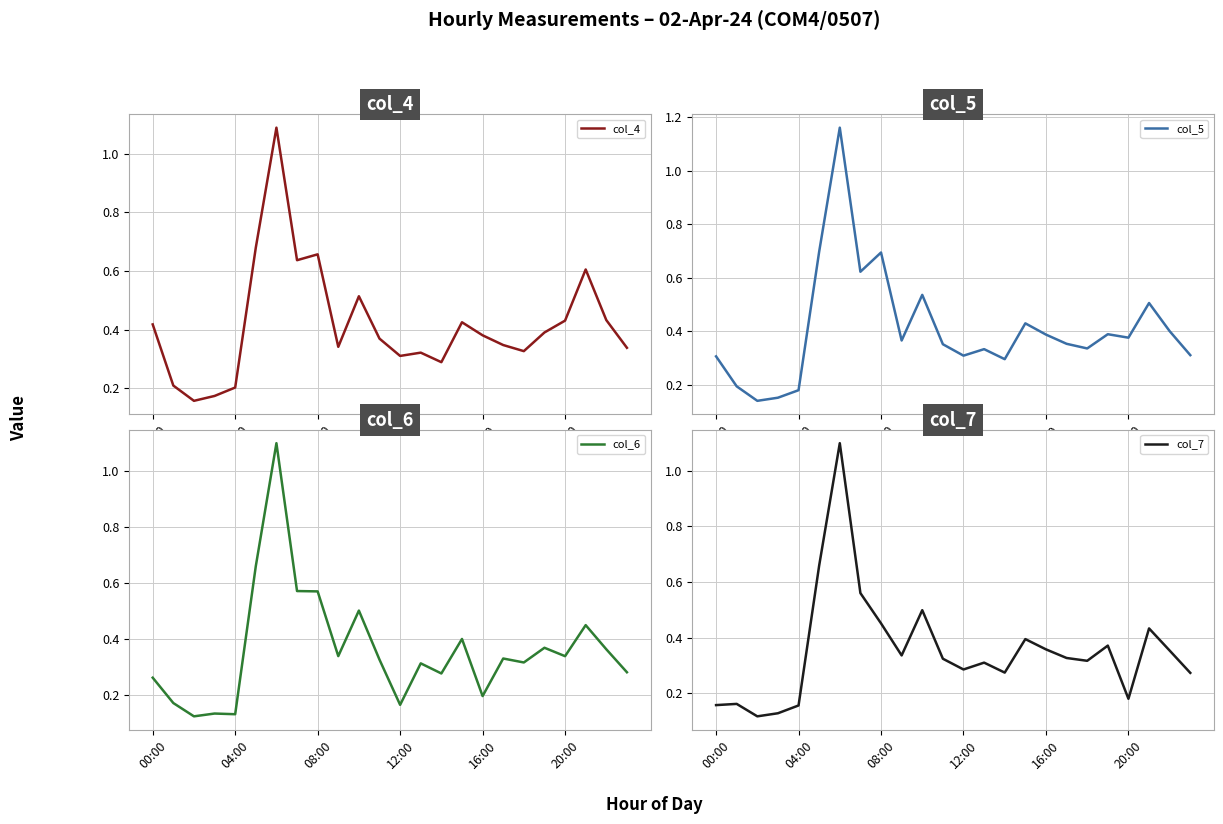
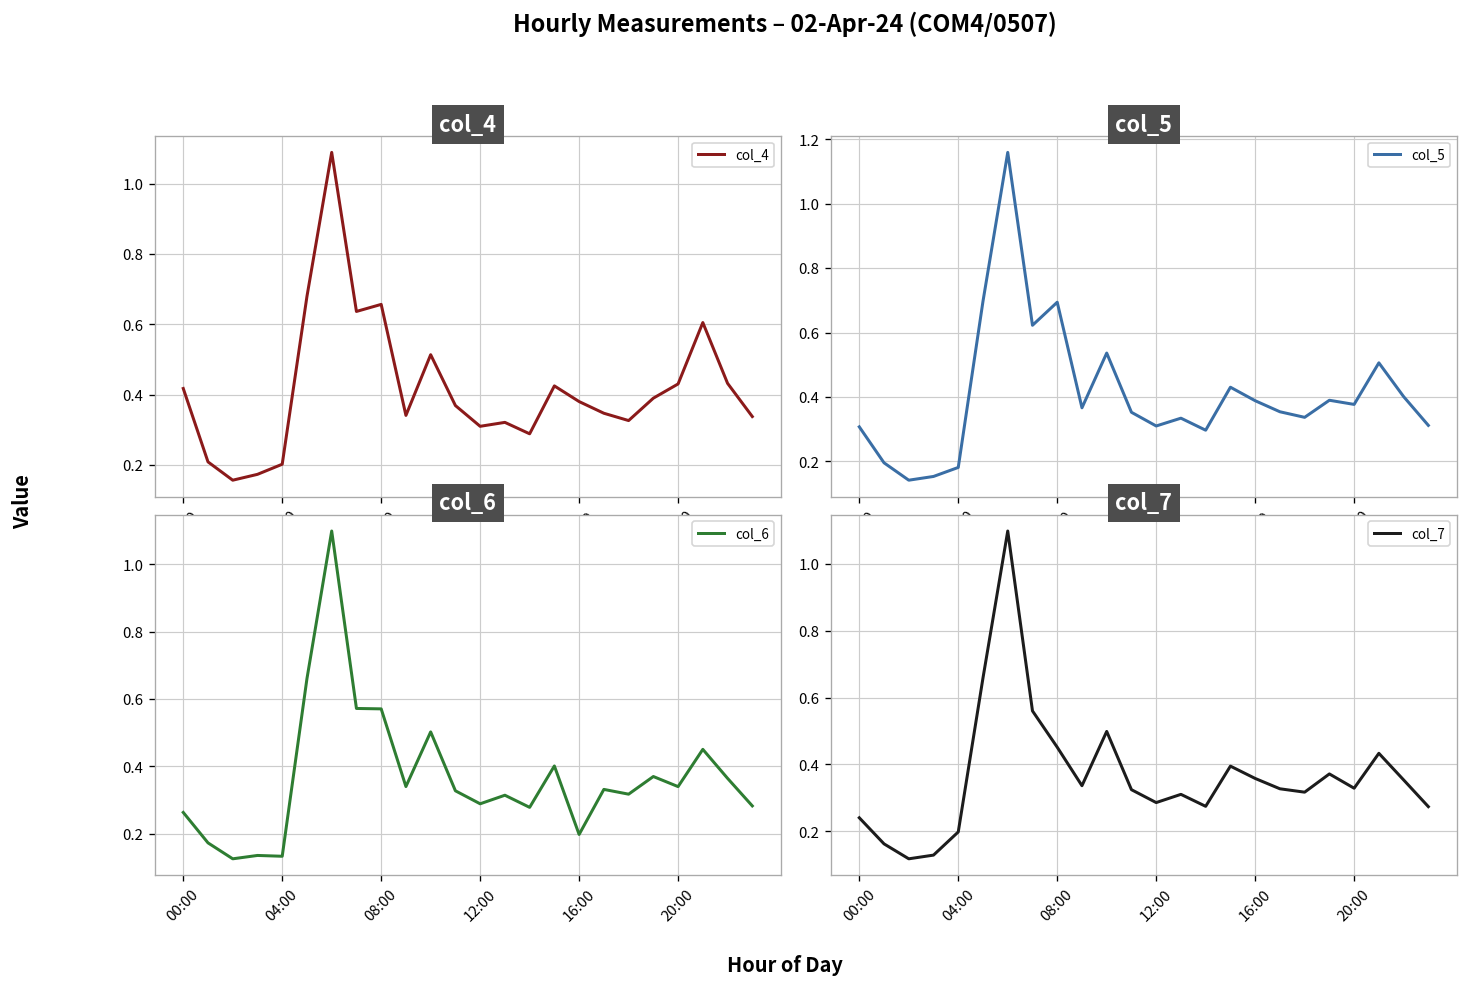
  {
    "col_6": {
      "00:00": 0.26,
      "04:00": 0.13,
      "08:00": 0.57,
-     "12:00": 0.17,
+     "12:00": 0.29,
      "16:00": 0.20,
      "20:00": 0.34
    },
    "col_7": {
-     "00:00": 0.16,
-     "04:00": 0.16,
+     "00:00": 0.24,
+     "04:00": 0.20,
      "08:00": 0.45,
      "12:00": 0.29,
      "16:00": 0.36,
-     "20:00": 0.18
+     "20:00": 0.33
    }
  }
